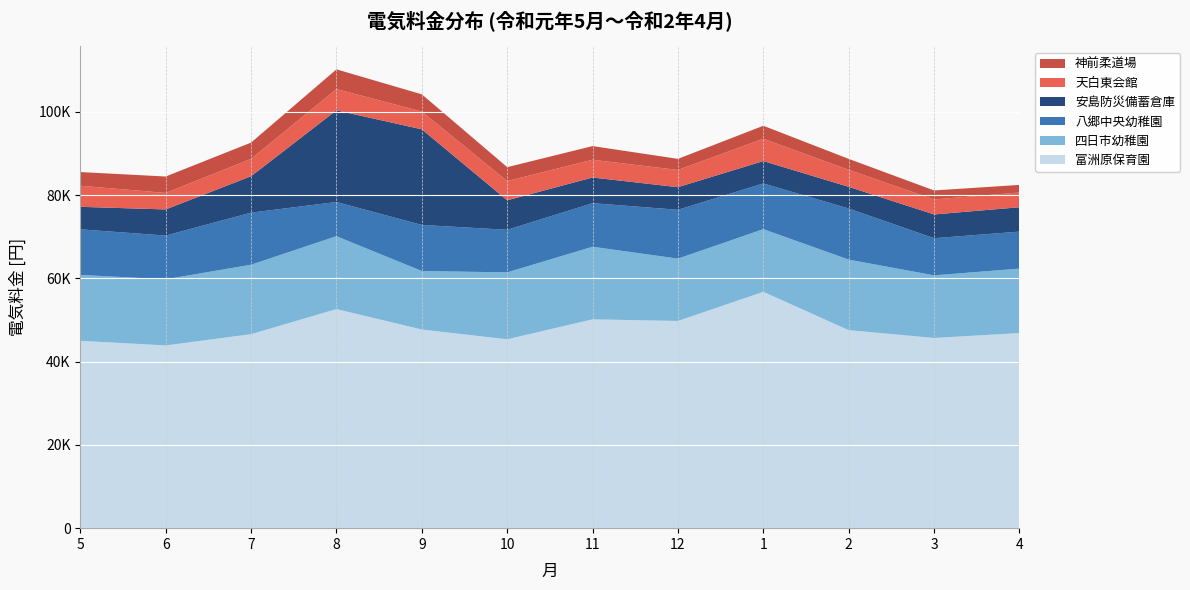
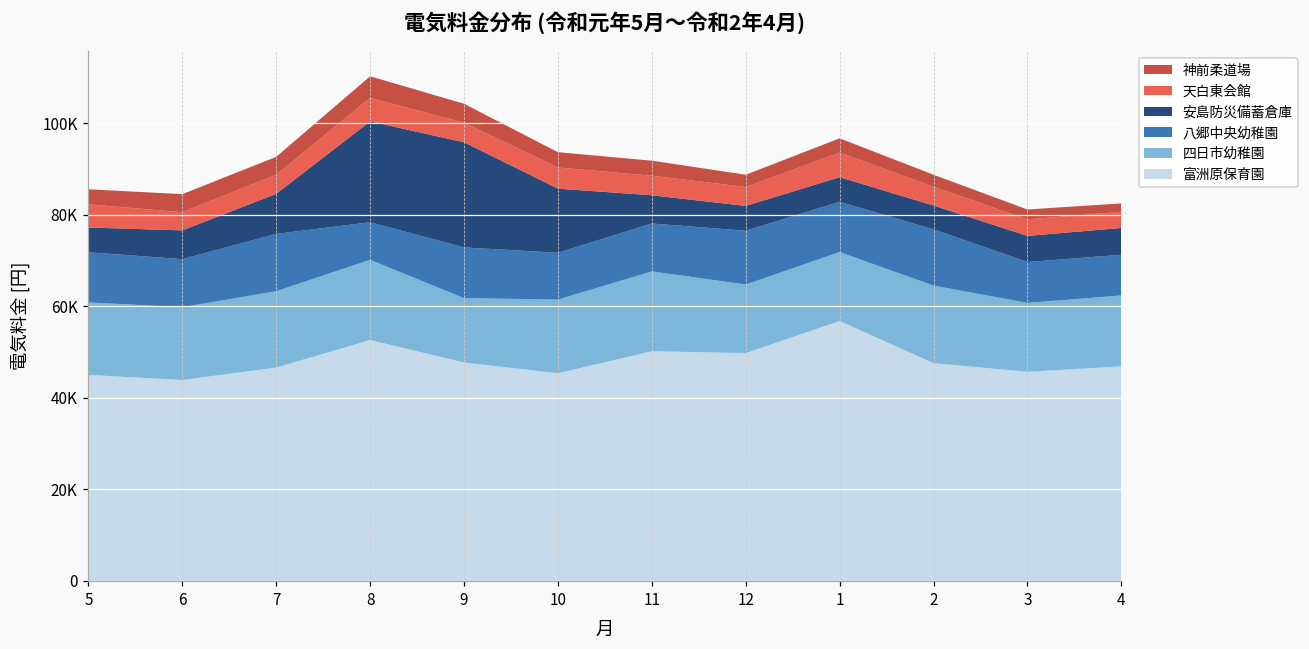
  {
    "富洲原保育園": {
      "5": 45000,
      "6": 44000,
      "7": 47000,
      "8": 53000,
      "9": 48000,
      "10": 45000,
      "11": 50000,
      "12": 50000,
      "1": 57000,
      "2": 48000,
      "3": 46000,
      "4": 47000
    },
    "四日市幼稚園": {
      "5": 16000,
      "6": 16000,
      "7": 17000,
      "8": 18000,
      "9": 14000,
      "10": 16000,
      "11": 17000,
      "12": 15000,
      "1": 15000,
      "2": 17000,
      "3": 15000,
      "4": 15000
    },
    "八郷中央幼稚園": {
      "5": 11000,
      "6": 11000,
      "7": 13000,
      "8": 8000,
      "9": 11000,
      "10": 10000,
      "11": 10000,
      "12": 12000,
      "1": 11000,
      "2": 12000,
      "3": 9000,
      "4": 9000
    },
    "安島防災備蓄倉庫": {
      "5": 5000,
      "6": 6000,
      "7": 9000,
      "8": 22000,
      "9": 23000,
-     "10": 7000,
+     "10": 14000,
      "11": 6000,
      "12": 5000,
      "1": 5000,
      "2": 5000,
      "3": 6000,
      "4": 6000
    }
  }
